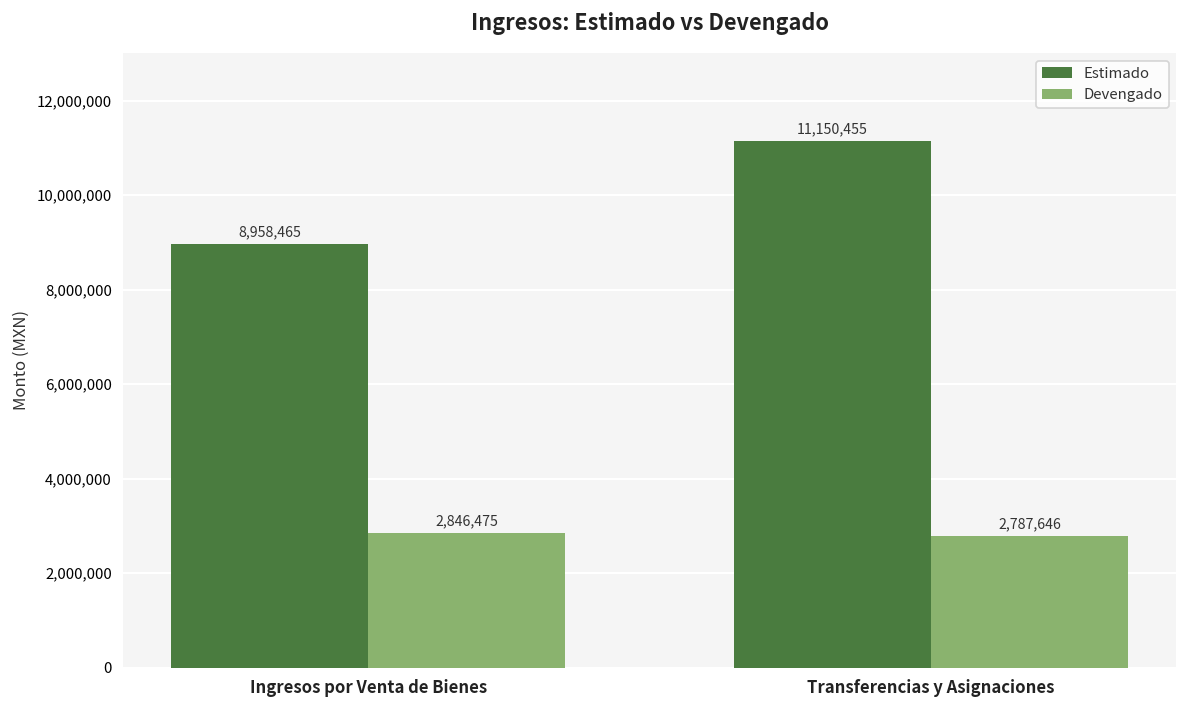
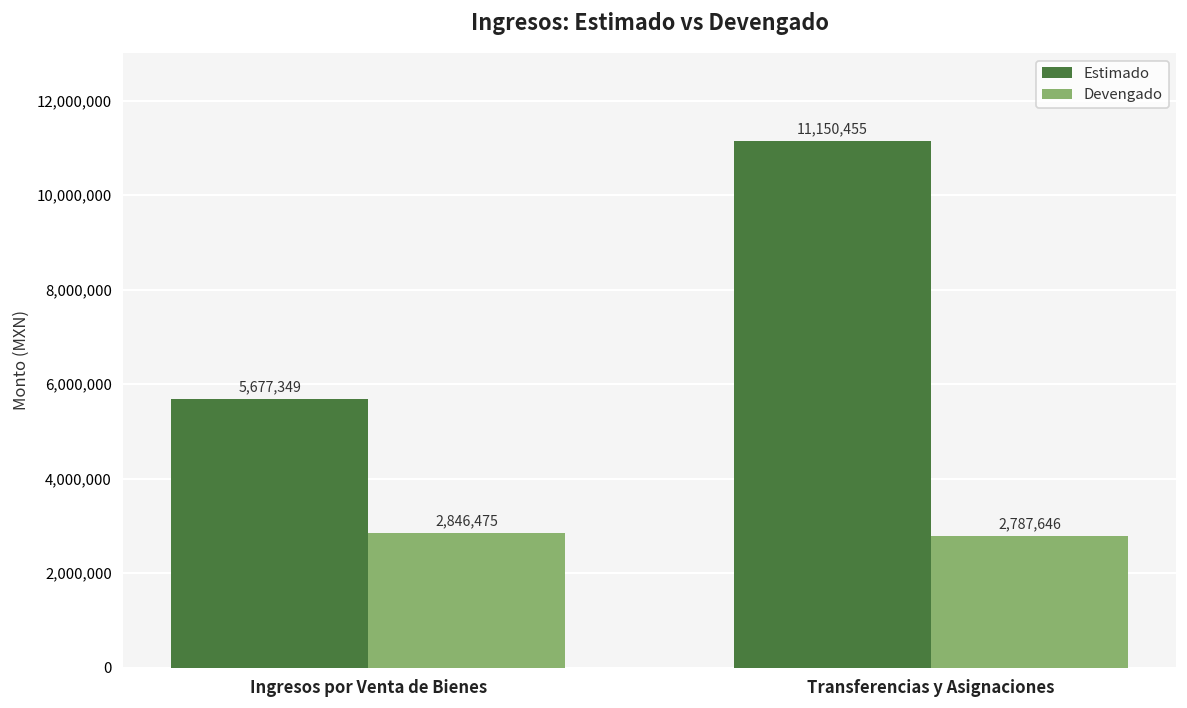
  {
    "Estimado": {
-     "Ingresos por Venta de Bienes": "8,958,465",
+     "Ingresos por Venta de Bienes": "5,677,349",
      "Transferencias y Asignaciones": "11,150,455"
    },
    "Devengado": {
      "Ingresos por Venta de Bienes": "2,846,475",
      "Transferencias y Asignaciones": "2,787,646"
    }
  }
